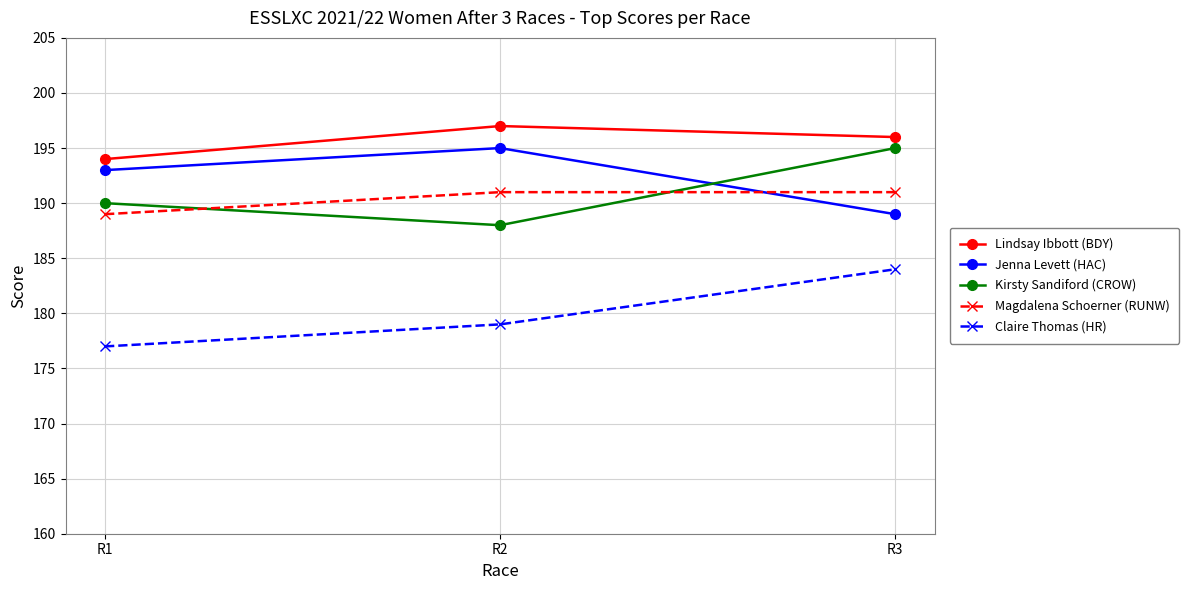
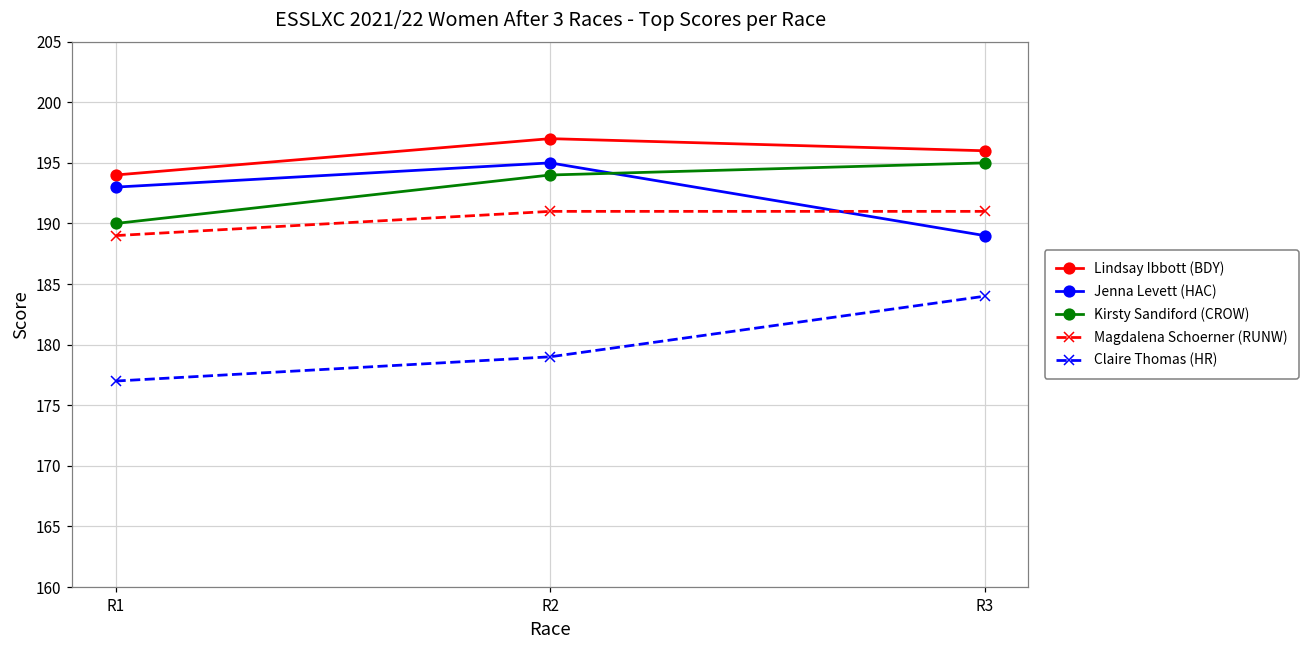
  {
    "Kirsty Sandiford (CROW)": {
      "R1": 190,
-     "R2": 188,
+     "R2": 194,
      "R3": 195
    }
  }
